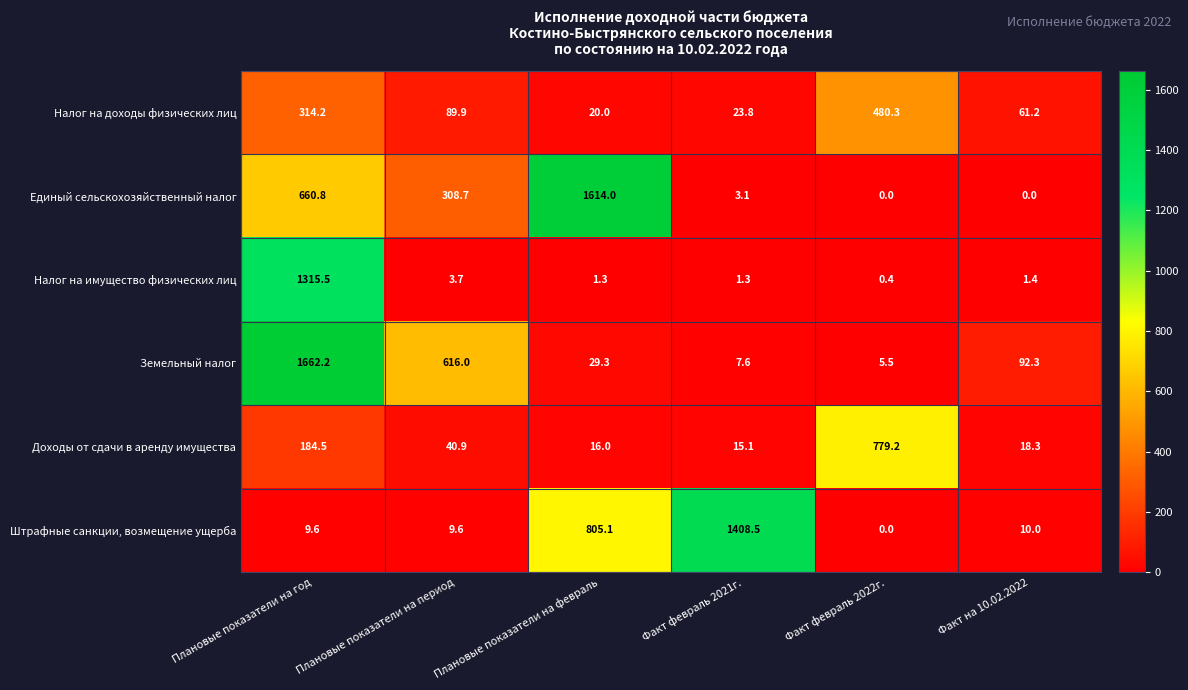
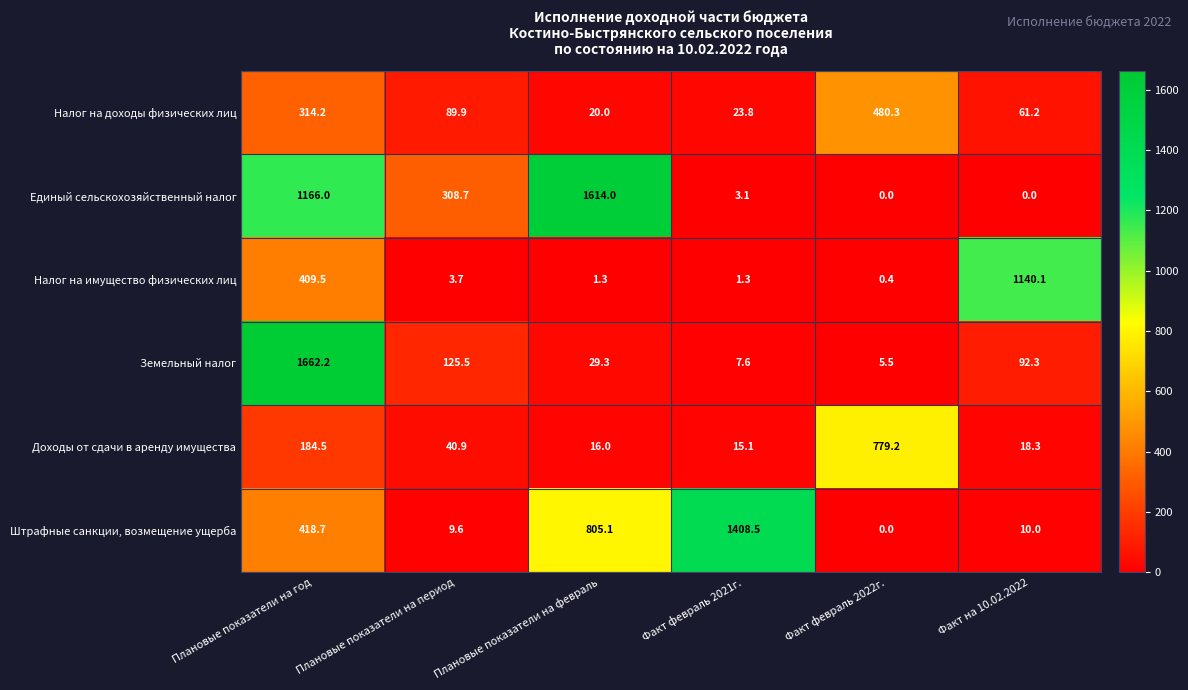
  {
    "Налог на доходы физических лиц": {
      "Плановые показатели на год": 314.2,
      "Плановые показатели на период": 89.9,
      "Плановые показатели на февраль": 20.0,
      "Факт февраль 2021г.": 23.8,
      "Факт февраль 2022г.": 480.3,
      "Факт на 10.02.2022": 61.2
    },
    "Единый сельскохозяйственный налог": {
-     "Плановые показатели на год": 660.8,
+     "Плановые показатели на год": 1166.0,
      "Плановые показатели на период": 308.7,
      "Плановые показатели на февраль": 1614.0,
      "Факт февраль 2021г.": 3.1,
      "Факт февраль 2022г.": 0.0,
      "Факт на 10.02.2022": 0.0
    },
    "Налог на имущество физических лиц": {
-     "Плановые показатели на год": 1315.5,
+     "Плановые показатели на год": 409.5,
      "Плановые показатели на период": 3.7,
      "Плановые показатели на февраль": 1.3,
      "Факт февраль 2021г.": 1.3,
      "Факт февраль 2022г.": 0.4,
-     "Факт на 10.02.2022": 1.4
+     "Факт на 10.02.2022": 1140.1
    },
    "Земельный налог": {
      "Плановые показатели на год": 1662.2,
-     "Плановые показатели на период": 616.0,
+     "Плановые показатели на период": 125.5,
      "Плановые показатели на февраль": 29.3,
      "Факт февраль 2021г.": 7.6,
      "Факт февраль 2022г.": 5.5,
      "Факт на 10.02.2022": 92.3
    },
    "Доходы от сдачи в аренду имущества": {
      "Плановые показатели на год": 184.5,
      "Плановые показатели на период": 40.9,
      "Плановые показатели на февраль": 16.0,
      "Факт февраль 2021г.": 15.1,
      "Факт февраль 2022г.": 779.2,
      "Факт на 10.02.2022": 18.3
    },
    "Штрафные санкции, возмещение ущерба": {
-     "Плановые показатели на год": 9.6,
+     "Плановые показатели на год": 418.7,
      "Плановые показатели на период": 9.6,
      "Плановые показатели на февраль": 805.1,
      "Факт февраль 2021г.": 1408.5,
      "Факт февраль 2022г.": 0.0,
      "Факт на 10.02.2022": 10.0
    }
  }
